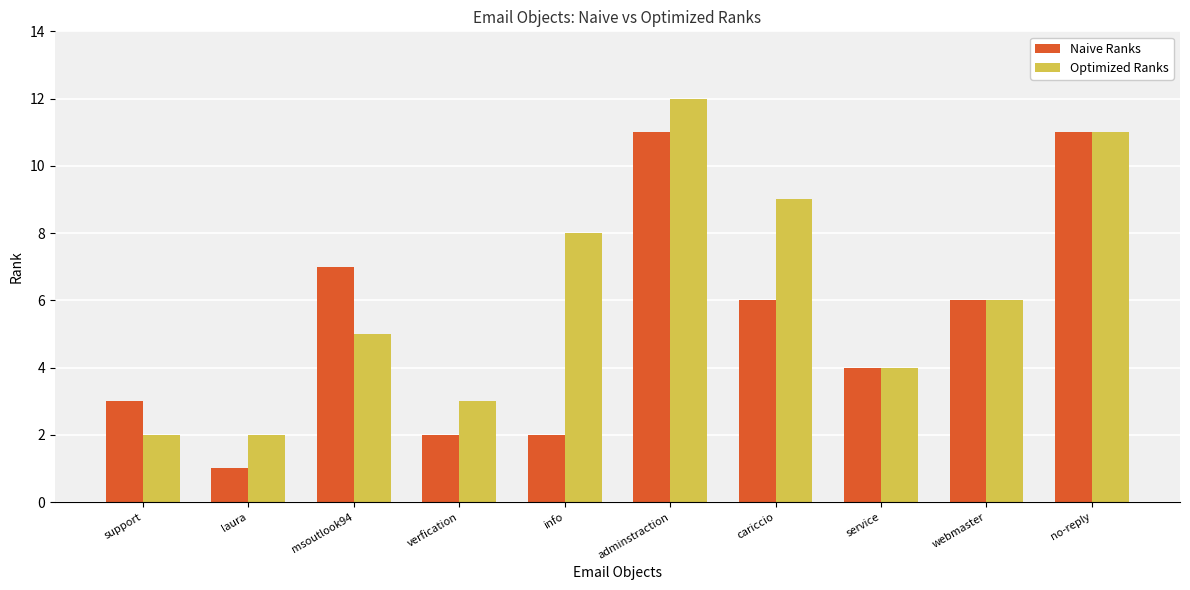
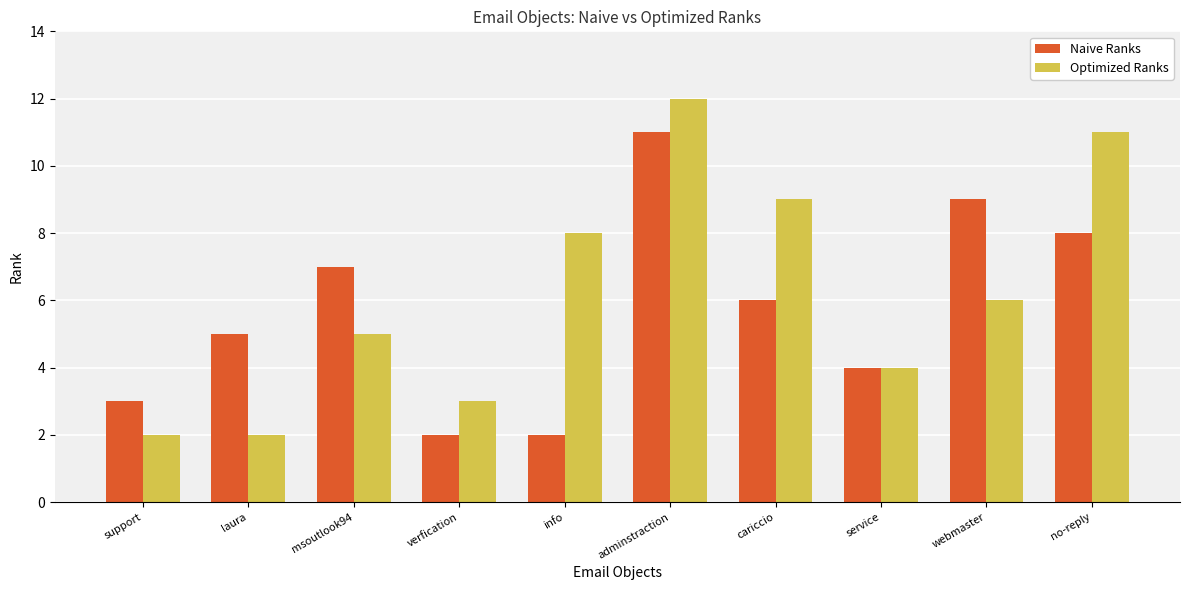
  {
    "Naive Ranks": {
      "support": 3,
-     "laura": 1,
+     "laura": 5,
      "msoutlook94": 7,
      "verfication": 2,
      "info": 2,
      "adminstraction": 11,
      "cariccio": 6,
      "service": 4,
-     "webmaster": 6,
-     "no-reply": 11
+     "webmaster": 9,
+     "no-reply": 8
    },
    "Optimized Ranks": {
      "support": 2,
      "laura": 2,
      "msoutlook94": 5,
      "verfication": 3,
      "info": 8,
      "adminstraction": 12,
      "cariccio": 9,
      "service": 4,
      "webmaster": 6,
      "no-reply": 11
    }
  }
